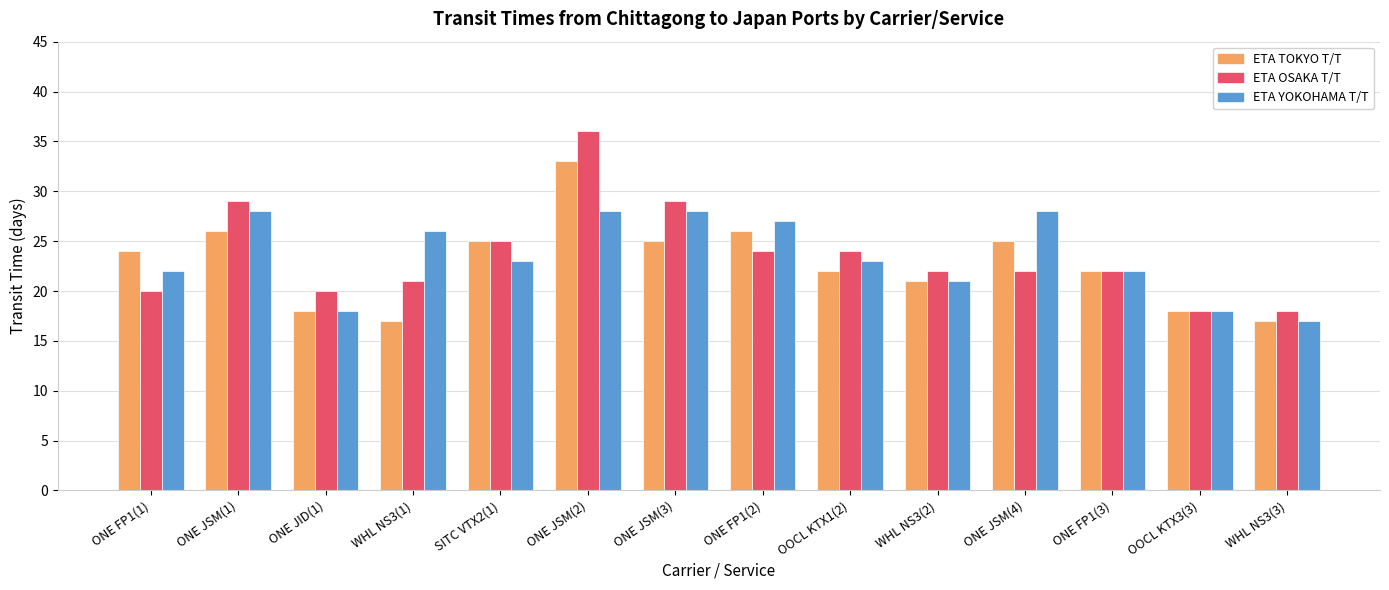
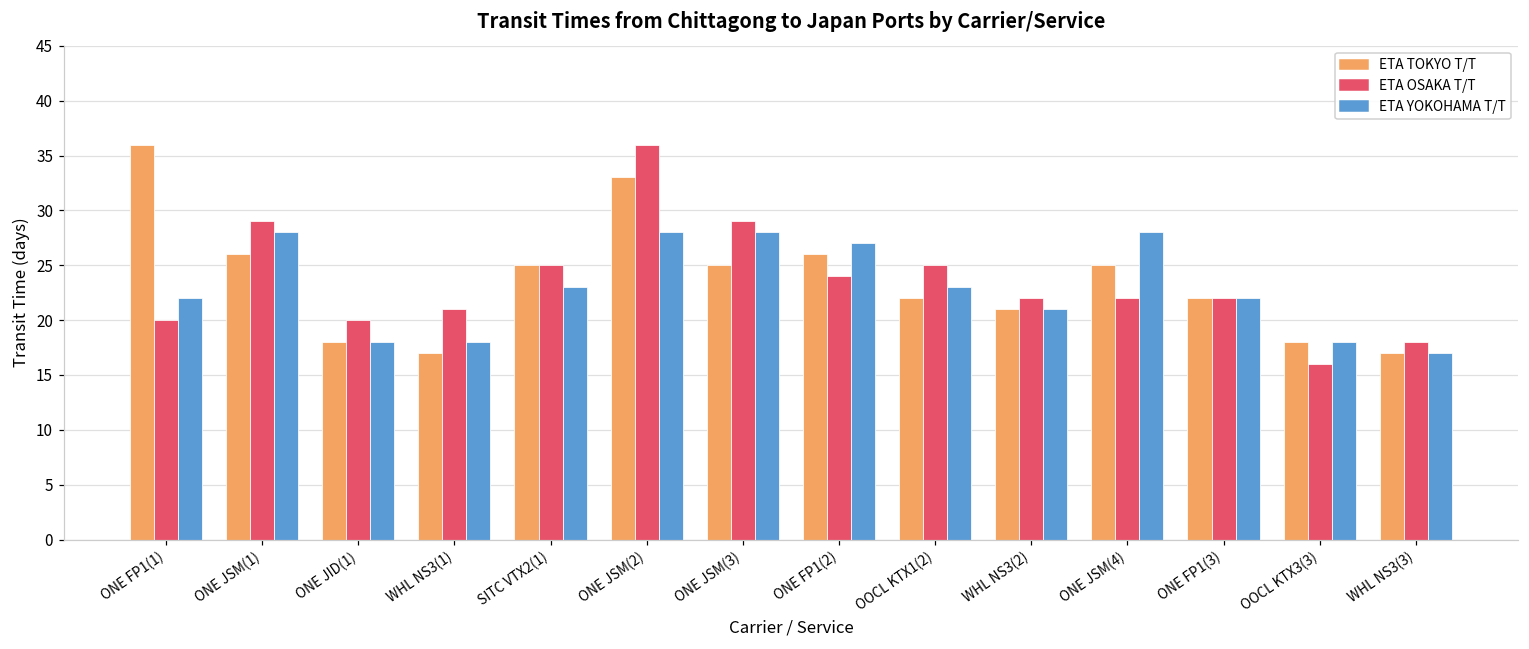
  {
    "ETA TOKYO T/T": {
-     "ONE FP1(1)": 24,
+     "ONE FP1(1)": 36,
      "ONE JSM(1)": 26,
      "ONE JID(1)": 18,
      "WHL NS3(1)": 17,
      "SITC VTX2(1)": 25,
      "ONE JSM(2)": 33,
      "ONE JSM(3)": 25,
      "ONE FP1(2)": 26,
      "OOCL KTX1(2)": 22,
      "WHL NS3(2)": 21,
      "ONE JSM(4)": 25,
      "ONE FP1(3)": 22,
      "OOCL KTX3(3)": 18,
      "WHL NS3(3)": 17
    },
    "ETA OSAKA T/T": {
      "ONE FP1(1)": 20,
      "ONE JSM(1)": 29,
      "ONE JID(1)": 20,
      "WHL NS3(1)": 21,
      "SITC VTX2(1)": 25,
      "ONE JSM(2)": 36,
      "ONE JSM(3)": 29,
      "ONE FP1(2)": 24,
-     "OOCL KTX1(2)": 24,
+     "OOCL KTX1(2)": 25,
      "WHL NS3(2)": 22,
      "ONE JSM(4)": 22,
      "ONE FP1(3)": 22,
-     "OOCL KTX3(3)": 18,
+     "OOCL KTX3(3)": 16,
      "WHL NS3(3)": 18
    },
    "ETA YOKOHAMA T/T": {
      "ONE FP1(1)": 22,
      "ONE JSM(1)": 28,
      "ONE JID(1)": 18,
-     "WHL NS3(1)": 26,
+     "WHL NS3(1)": 18,
      "SITC VTX2(1)": 23,
      "ONE JSM(2)": 28,
      "ONE JSM(3)": 28,
      "ONE FP1(2)": 27,
      "OOCL KTX1(2)": 23,
      "WHL NS3(2)": 21,
      "ONE JSM(4)": 28,
      "ONE FP1(3)": 22,
      "OOCL KTX3(3)": 18,
      "WHL NS3(3)": 17
    }
  }
